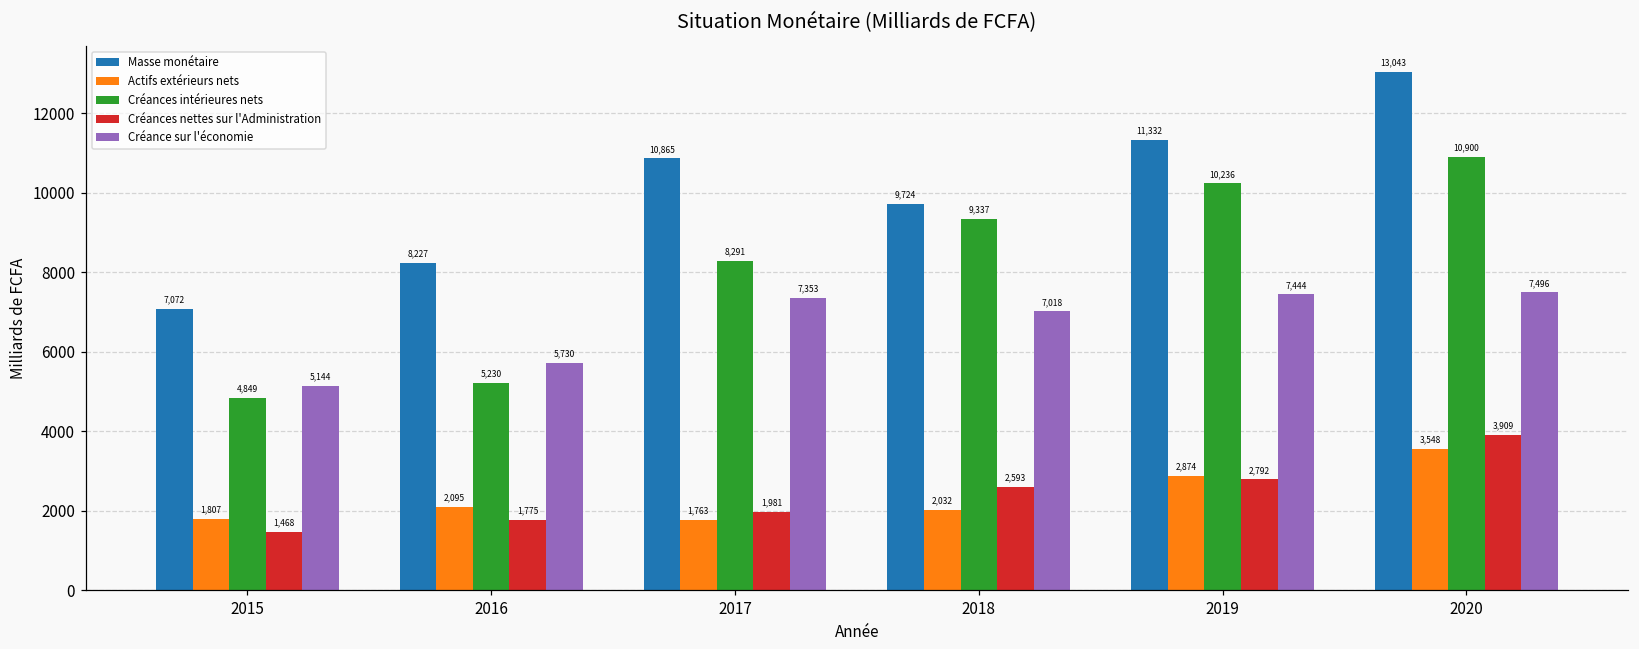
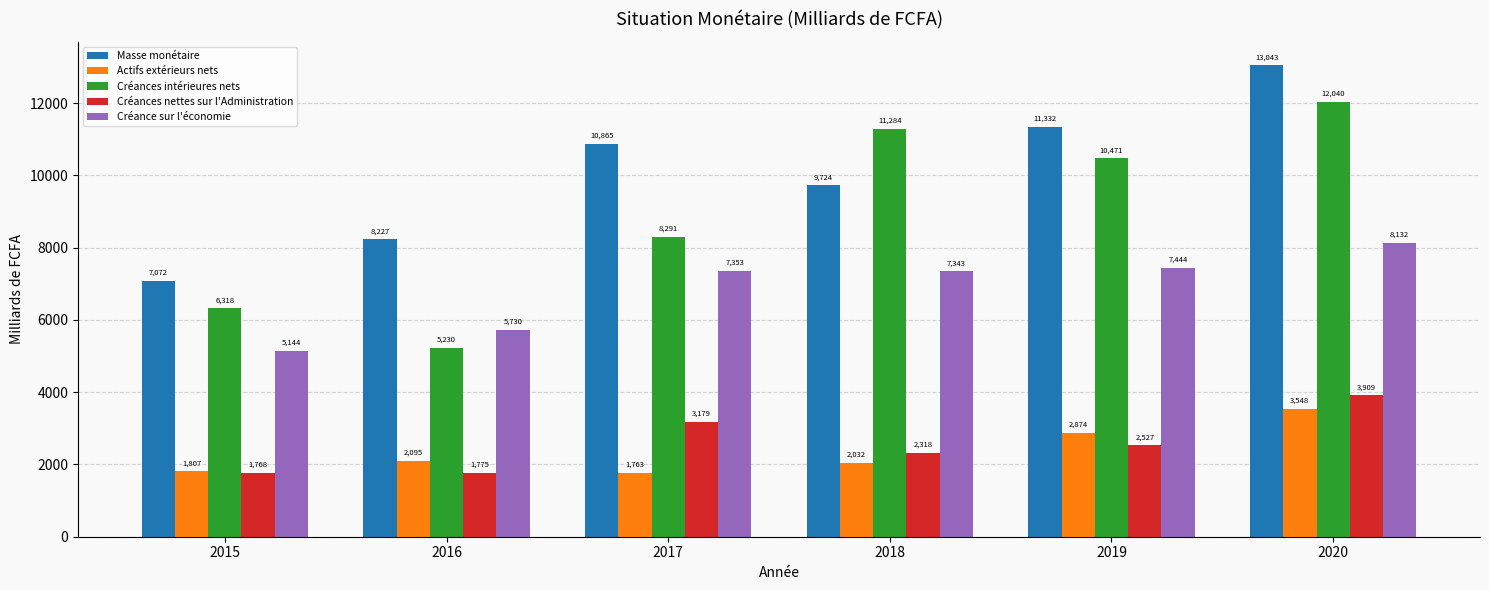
  {
    "Masse monétaire": {
      "2015": "7,072",
      "2016": "8,227",
      "2017": "10,865",
      "2018": "9,724",
      "2019": "11,332",
      "2020": "13,043"
    },
    "Actifs extérieurs nets": {
      "2015": "1,807",
      "2016": "2,095",
      "2017": "1,763",
      "2018": "2,032",
      "2019": "2,874",
      "2020": "3,548"
    },
    "Créances intérieures nets": {
-     "2015": "4,849",
+     "2015": "6,318",
      "2016": "5,230",
      "2017": "8,291",
-     "2018": "9,337",
-     "2019": "10,236",
-     "2020": "10,900"
+     "2018": "11,284",
+     "2019": "10,471",
+     "2020": "12,040"
    },
    "Créances nettes sur l'Administration": {
-     "2015": "1,468",
+     "2015": "1,768",
      "2016": "1,775",
-     "2017": "1,981",
-     "2018": "2,593",
-     "2019": "2,792",
+     "2017": "3,179",
+     "2018": "2,318",
+     "2019": "2,527",
      "2020": "3,909"
    },
    "Créance sur l'économie": {
      "2015": "5,144",
      "2016": "5,730",
      "2017": "7,353",
-     "2018": "7,018",
+     "2018": "7,343",
      "2019": "7,444",
-     "2020": "7,496"
+     "2020": "8,132"
    }
  }
